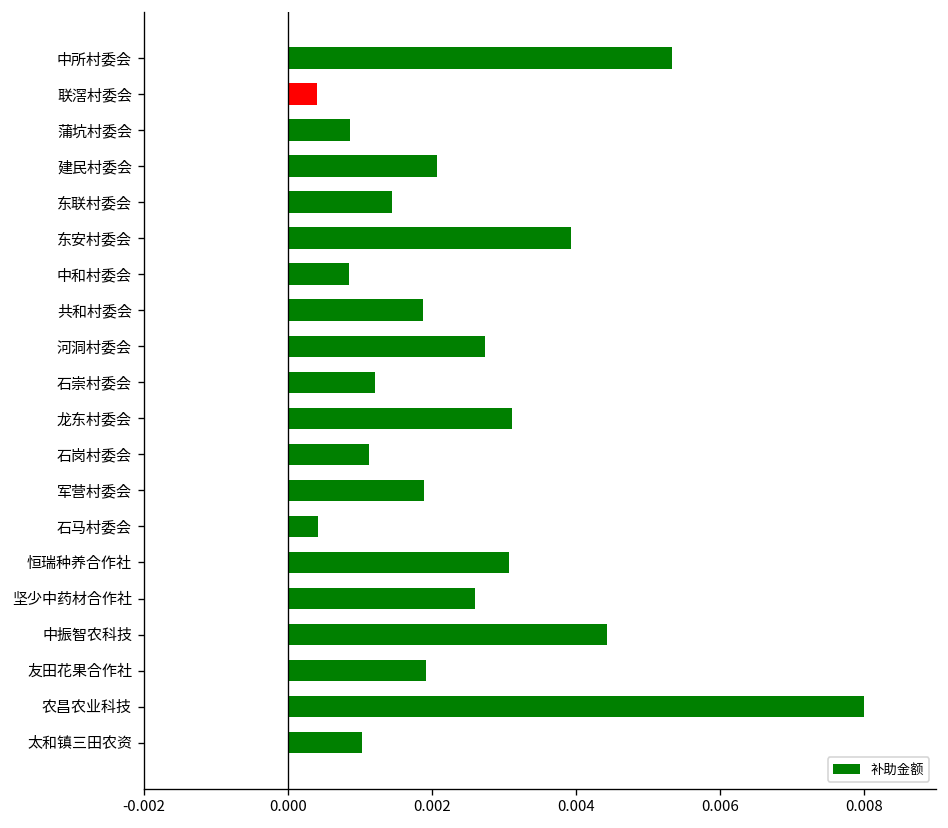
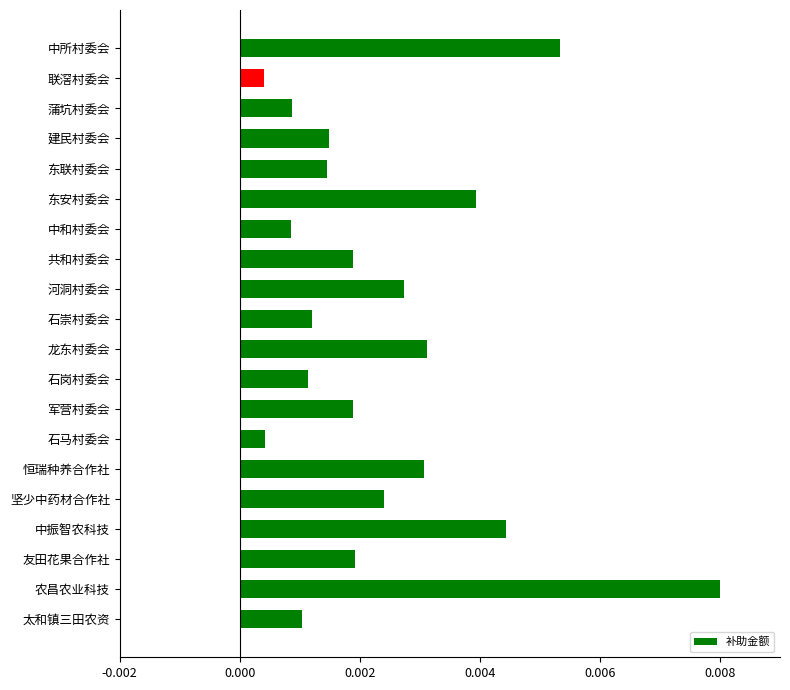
  {
    "中所村委会": 0.0053,
    "联滘村委会": 0.0004,
    "蒲坑村委会": 0.0009,
-   "建民村委会": 0.0021,
+   "建民村委会": 0.0015,
    "东联村委会": 0.0014,
    "东安村委会": 0.0039,
    "中和村委会": 0.0009,
    "共和村委会": 0.0019,
    "河洞村委会": 0.0027,
    "石崇村委会": 0.0012,
    "龙东村委会": 0.0031,
    "石岗村委会": 0.0011,
    "军营村委会": 0.0019,
    "石马村委会": 0.0004,
    "恒瑞种养合作社": 0.0031,
-   "坚少中药材合作社": 0.0026,
+   "坚少中药材合作社": 0.0024,
    "中振智农科技": 0.0044,
    "友田花果合作社": 0.0019,
    "农昌农业科技": 0.0080,
    "太和镇三田农资": 0.0010
  }
